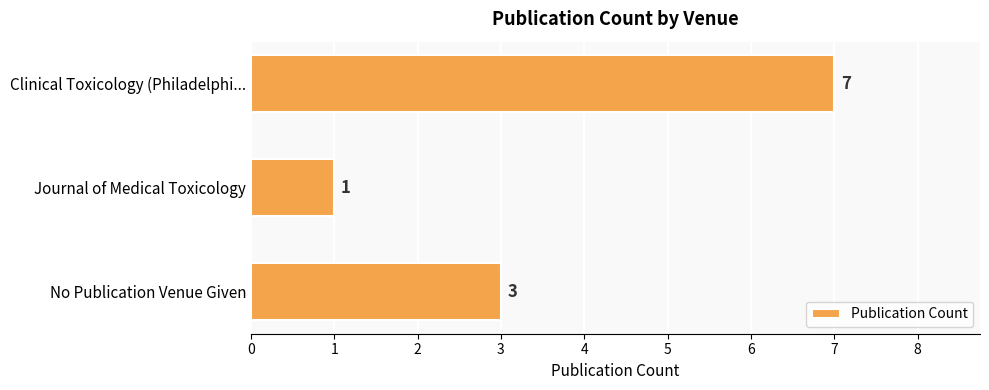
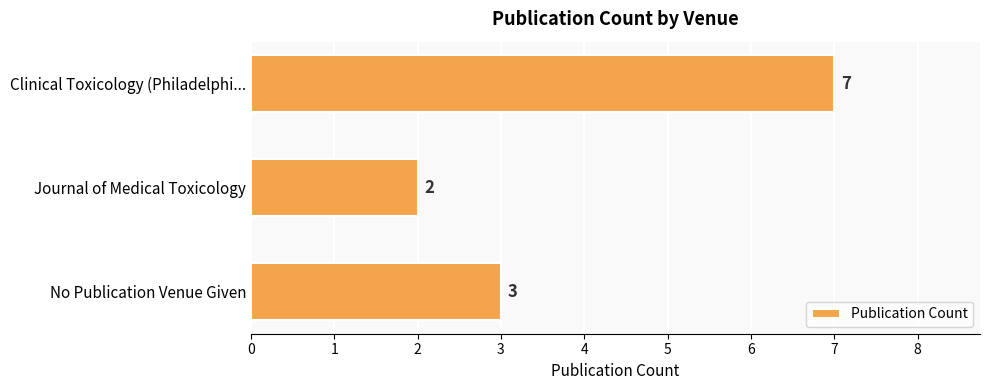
  {
    "Clinical Toxicology (Philadelphi...": 7,
-   "Journal of Medical Toxicology": 1,
+   "Journal of Medical Toxicology": 2,
    "No Publication Venue Given": 3
  }
